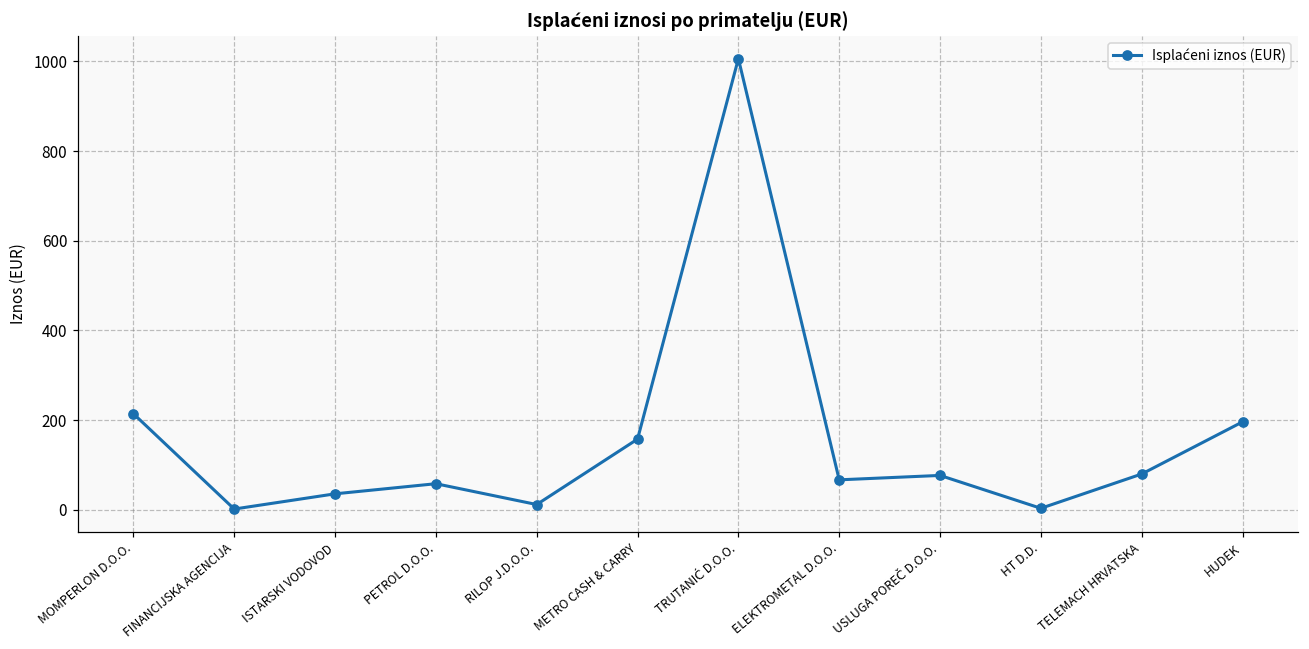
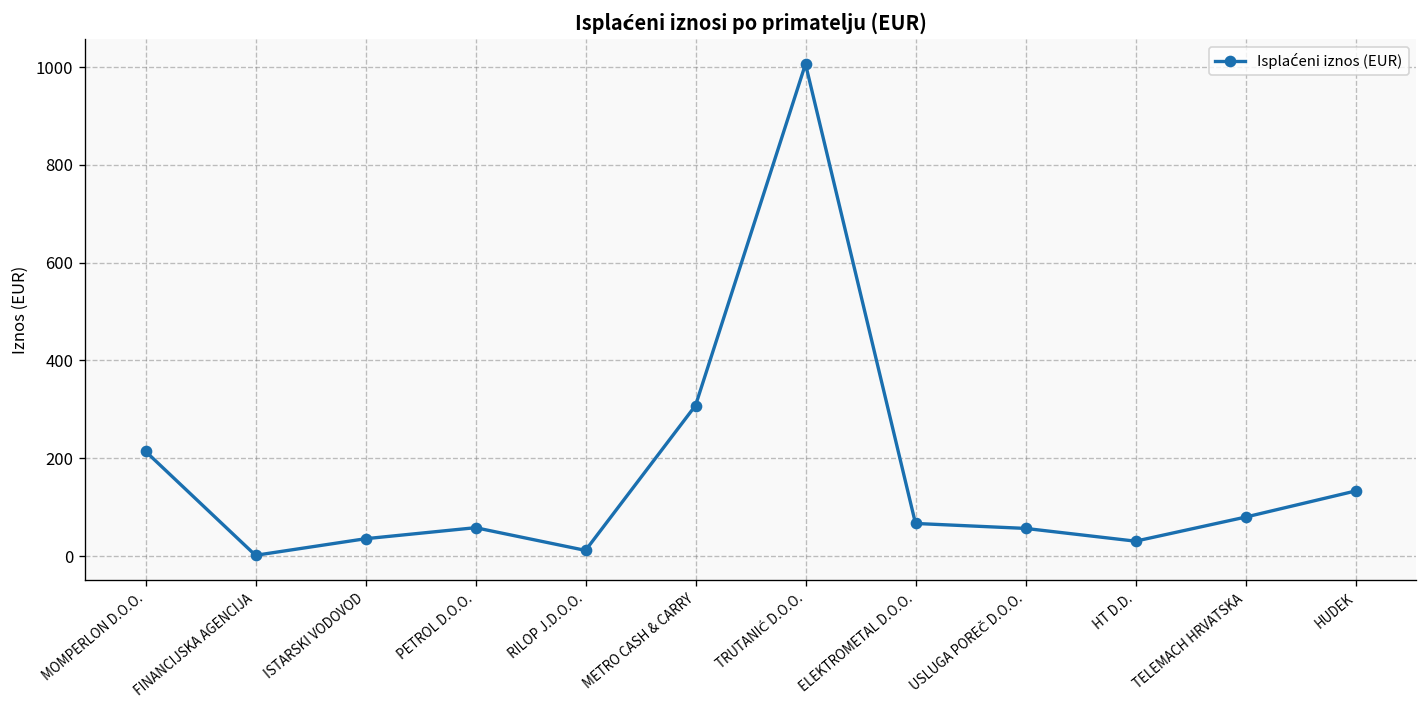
  {
    "MOMPERLON D.O.O.": 210,
    "FINANCIJSKA AGENCIJA": 0,
    "ISTARSKI VODOVOD": 40,
    "PETROL D.O.O.": 60,
    "RILOP J.D.O.O.": 10,
-   "METRO CASH & CARRY": 160,
+   "METRO CASH & CARRY": 310,
    "TRUTANIĆ D.O.O.": 1010,
    "ELEKTROMETAL D.O.O.": 70,
-   "USLUGA POREČ D.O.O.": 80,
-   "HT D.D.": 0,
+   "USLUGA POREČ D.O.O.": 60,
+   "HT D.D.": 30,
    "TELEMACH HRVATSKA": 80,
-   "HUDEK": 200
+   "HUDEK": 130
  }
